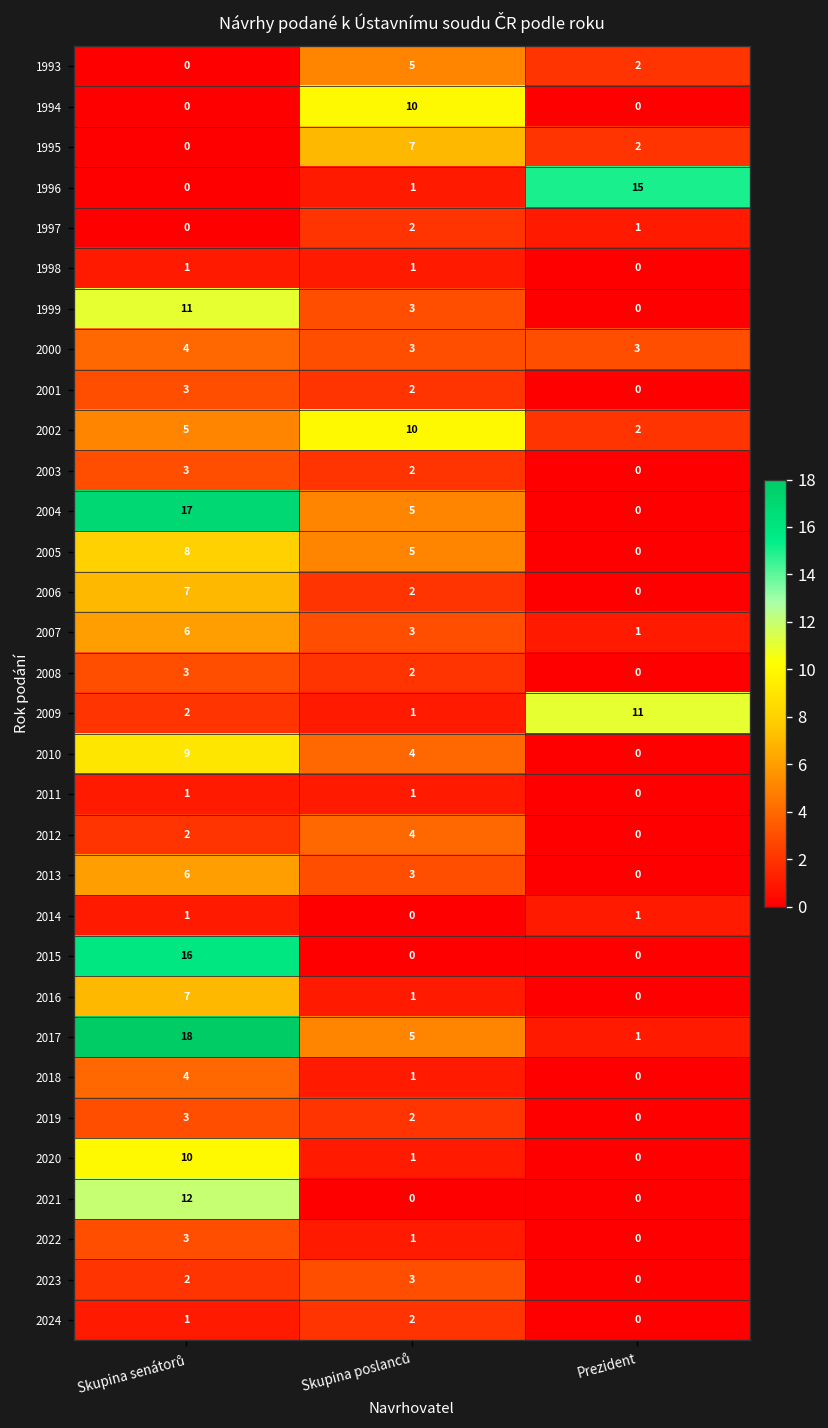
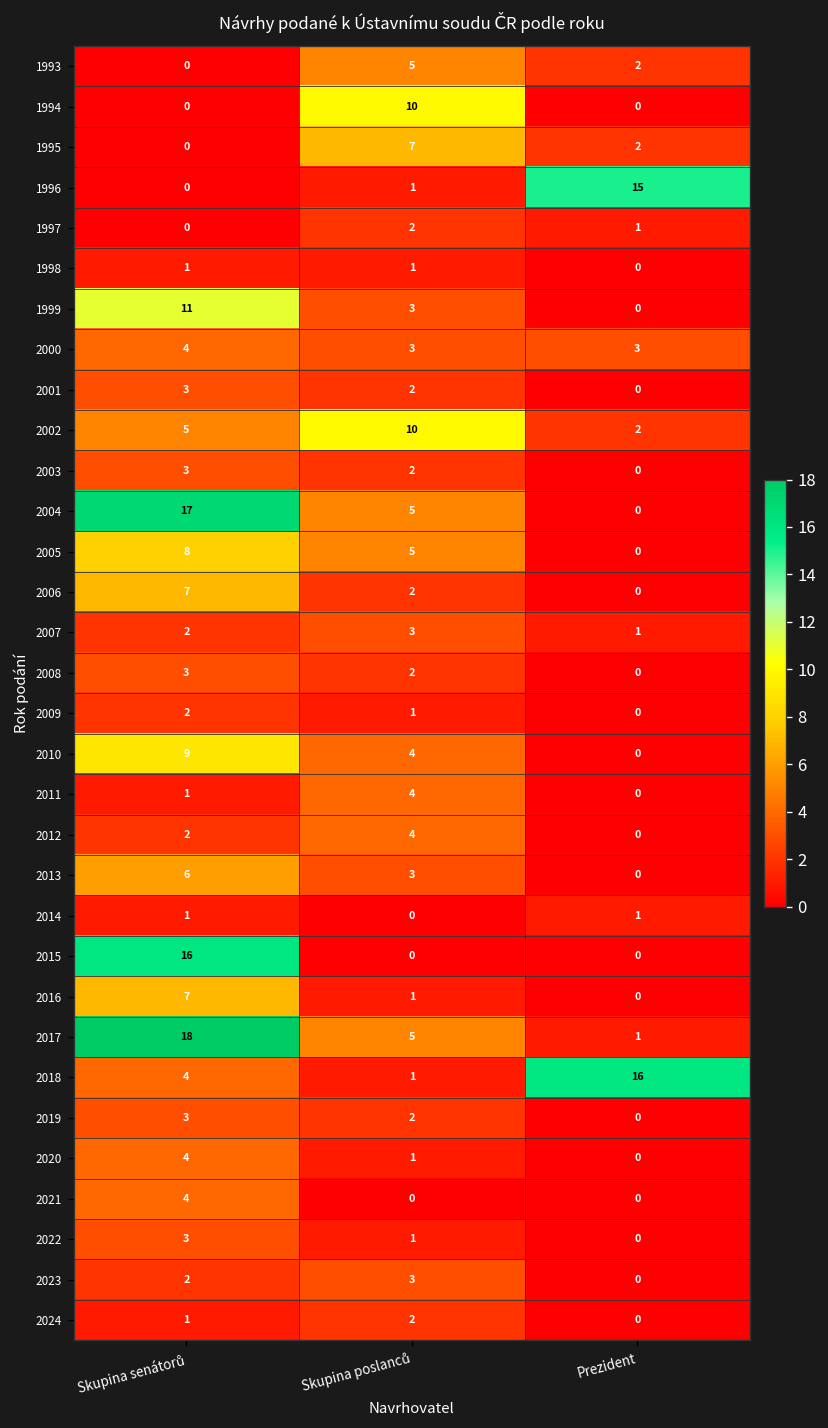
  {
    "1993": {
      "Skupina senátorů": 0,
      "Skupina poslanců": 5,
      "Prezident": 2
    },
    "1994": {
      "Skupina senátorů": 0,
      "Skupina poslanců": 10,
      "Prezident": 0
    },
    "1995": {
      "Skupina senátorů": 0,
      "Skupina poslanců": 7,
      "Prezident": 2
    },
    "1996": {
      "Skupina senátorů": 0,
      "Skupina poslanců": 1,
      "Prezident": 15
    },
    "1997": {
      "Skupina senátorů": 0,
      "Skupina poslanců": 2,
      "Prezident": 1
    },
    "1998": {
      "Skupina senátorů": 1,
      "Skupina poslanců": 1,
      "Prezident": 0
    },
    "1999": {
      "Skupina senátorů": 11,
      "Skupina poslanců": 3,
      "Prezident": 0
    },
    "2000": {
      "Skupina senátorů": 4,
      "Skupina poslanců": 3,
      "Prezident": 3
    },
    "2001": {
      "Skupina senátorů": 3,
      "Skupina poslanců": 2,
      "Prezident": 0
    },
    "2002": {
      "Skupina senátorů": 5,
      "Skupina poslanců": 10,
      "Prezident": 2
    },
    "2003": {
      "Skupina senátorů": 3,
      "Skupina poslanců": 2,
      "Prezident": 0
    },
    "2004": {
      "Skupina senátorů": 17,
      "Skupina poslanců": 5,
      "Prezident": 0
    },
    "2005": {
      "Skupina senátorů": 8,
      "Skupina poslanců": 5,
      "Prezident": 0
    },
    "2006": {
      "Skupina senátorů": 7,
      "Skupina poslanců": 2,
      "Prezident": 0
    },
    "2007": {
-     "Skupina senátorů": 6,
+     "Skupina senátorů": 2,
      "Skupina poslanců": 3,
      "Prezident": 1
    },
    "2008": {
      "Skupina senátorů": 3,
      "Skupina poslanců": 2,
      "Prezident": 0
    },
    "2009": {
      "Skupina senátorů": 2,
      "Skupina poslanců": 1,
-     "Prezident": 11
+     "Prezident": 0
    },
    "2010": {
      "Skupina senátorů": 9,
      "Skupina poslanců": 4,
      "Prezident": 0
    },
    "2011": {
      "Skupina senátorů": 1,
-     "Skupina poslanců": 1,
+     "Skupina poslanců": 4,
      "Prezident": 0
    },
    "2012": {
      "Skupina senátorů": 2,
      "Skupina poslanců": 4,
      "Prezident": 0
    },
    "2013": {
      "Skupina senátorů": 6,
      "Skupina poslanců": 3,
      "Prezident": 0
    },
    "2014": {
      "Skupina senátorů": 1,
      "Skupina poslanců": 0,
      "Prezident": 1
    },
    "2015": {
      "Skupina senátorů": 16,
      "Skupina poslanců": 0,
      "Prezident": 0
    },
    "2016": {
      "Skupina senátorů": 7,
      "Skupina poslanců": 1,
      "Prezident": 0
    },
    "2017": {
      "Skupina senátorů": 18,
      "Skupina poslanců": 5,
      "Prezident": 1
    },
    "2018": {
      "Skupina senátorů": 4,
      "Skupina poslanců": 1,
-     "Prezident": 0
+     "Prezident": 16
    },
    "2019": {
      "Skupina senátorů": 3,
      "Skupina poslanců": 2,
      "Prezident": 0
    },
    "2020": {
-     "Skupina senátorů": 10,
+     "Skupina senátorů": 4,
      "Skupina poslanců": 1,
      "Prezident": 0
    },
    "2021": {
-     "Skupina senátorů": 12,
+     "Skupina senátorů": 4,
      "Skupina poslanců": 0,
      "Prezident": 0
    },
    "2022": {
      "Skupina senátorů": 3,
      "Skupina poslanců": 1,
      "Prezident": 0
    },
    "2023": {
      "Skupina senátorů": 2,
      "Skupina poslanců": 3,
      "Prezident": 0
    },
    "2024": {
      "Skupina senátorů": 1,
      "Skupina poslanců": 2,
      "Prezident": 0
    }
  }
